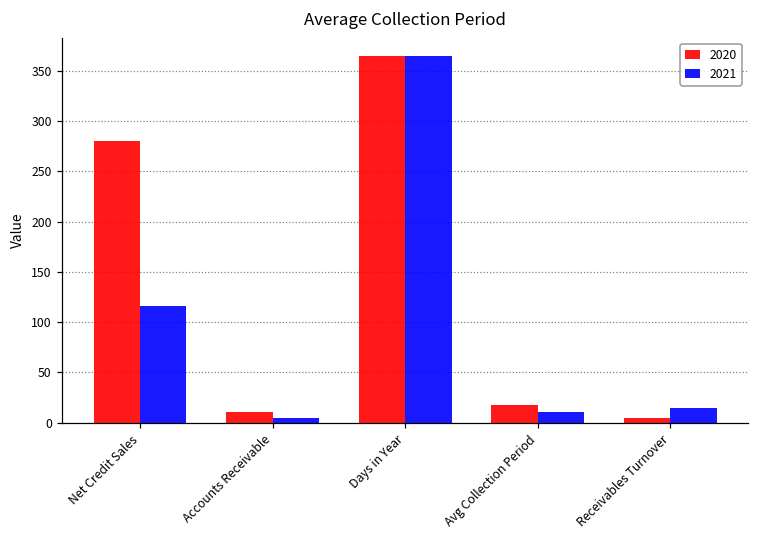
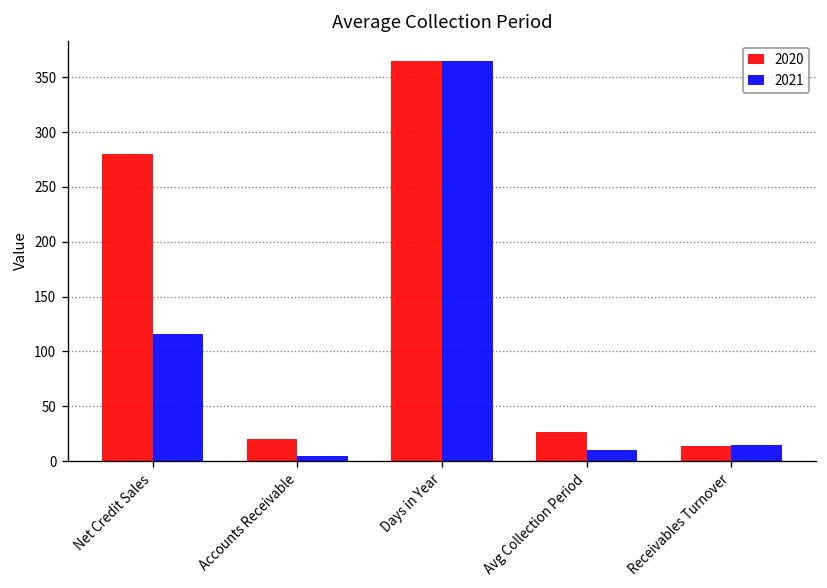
  {
    "2020": {
      "Net Credit Sales": 280,
-     "Accounts Receivable": 10,
+     "Accounts Receivable": 20,
      "Days in Year": 370,
-     "Avg Collection Period": 20,
-     "Receivables Turnover": 5
+     "Avg Collection Period": 30,
+     "Receivables Turnover": 14
    },
    "2021": {
      "Net Credit Sales": 120,
      "Accounts Receivable": 10,
      "Days in Year": 370,
      "Avg Collection Period": 10,
      "Receivables Turnover": 20
    }
  }
